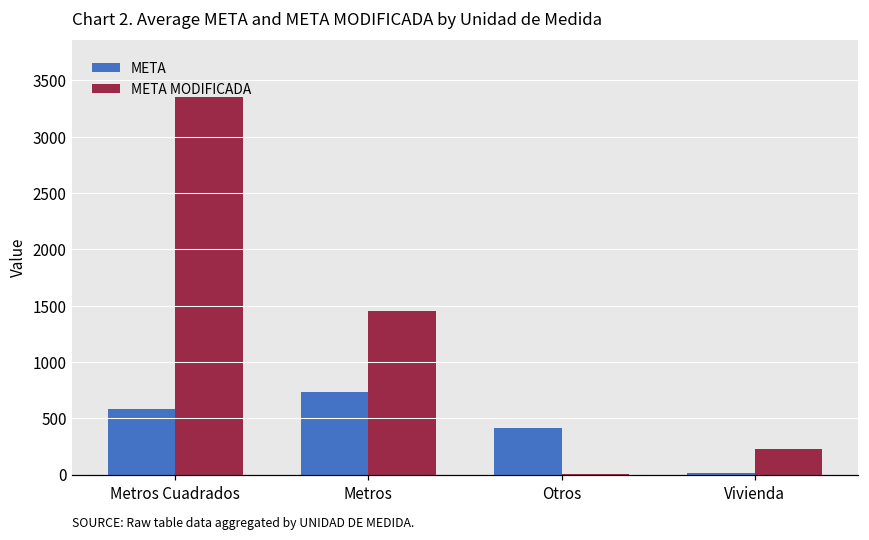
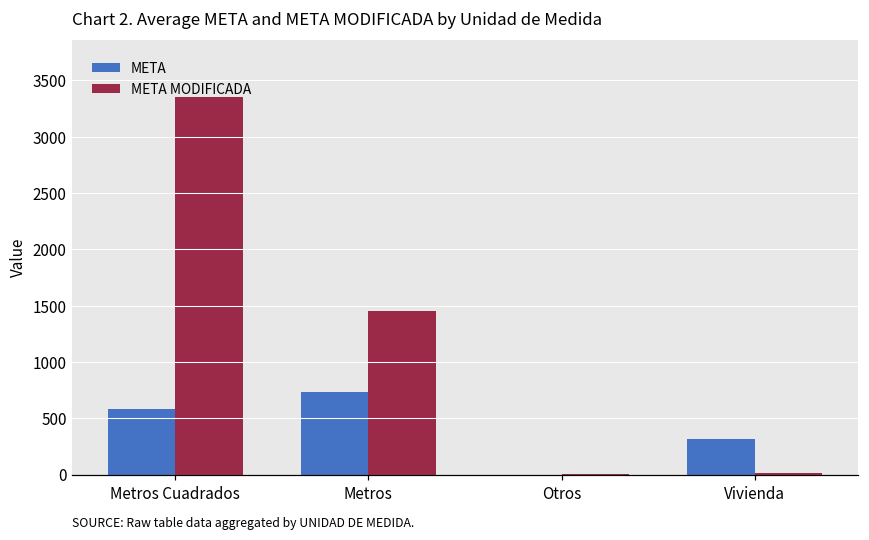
  {
    "META": {
      "Metros Cuadrados": 580,
      "Metros": 730,
-     "Otros": 410,
-     "Vivienda": 10
+     "Otros": 0,
+     "Vivienda": 320
    },
    "META MODIFICADA": {
      "Metros Cuadrados": 3350,
      "Metros": 1450,
-     "Vivienda": 230
+     "Vivienda": 10
    }
  }
